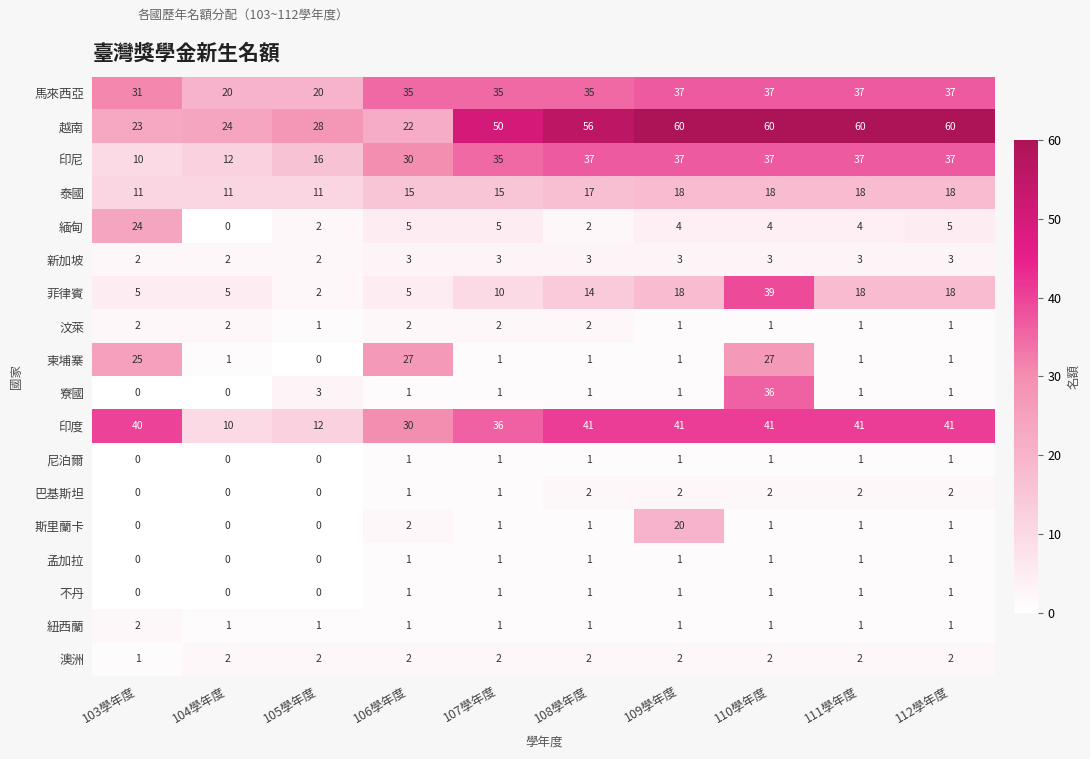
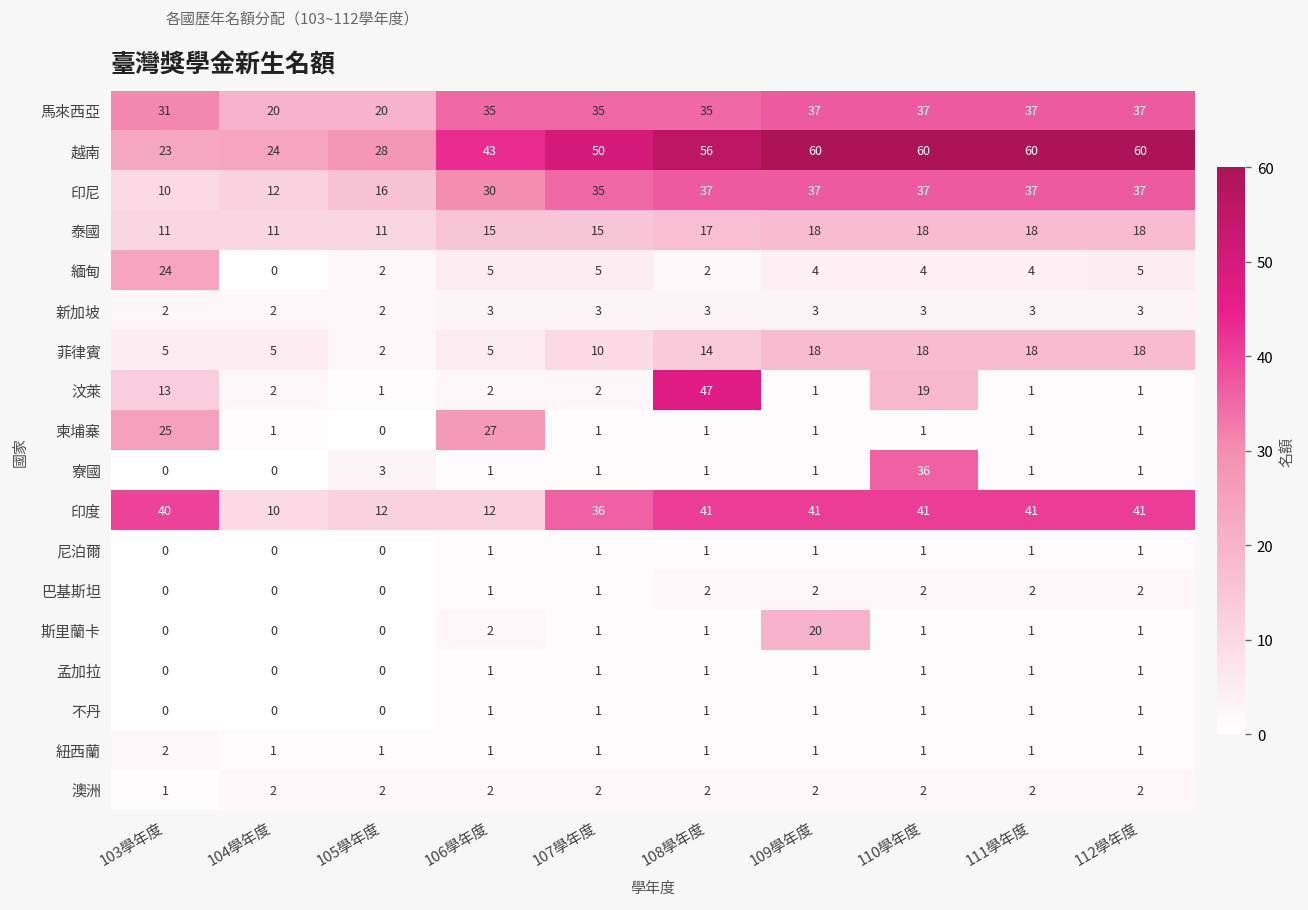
  {
    "馬來西亞": {
      "103學年度": 31,
      "104學年度": 20,
      "105學年度": 20,
      "106學年度": 35,
      "107學年度": 35,
      "108學年度": 35,
      "109學年度": 37,
      "110學年度": 37,
      "111學年度": 37,
      "112學年度": 37
    },
    "越南": {
      "103學年度": 23,
      "104學年度": 24,
      "105學年度": 28,
-     "106學年度": 22,
+     "106學年度": 43,
      "107學年度": 50,
      "108學年度": 56,
      "109學年度": 60,
      "110學年度": 60,
      "111學年度": 60,
      "112學年度": 60
    },
    "印尼": {
      "103學年度": 10,
      "104學年度": 12,
      "105學年度": 16,
      "106學年度": 30,
      "107學年度": 35,
      "108學年度": 37,
      "109學年度": 37,
      "110學年度": 37,
      "111學年度": 37,
      "112學年度": 37
    },
    "泰國": {
      "103學年度": 11,
      "104學年度": 11,
      "105學年度": 11,
      "106學年度": 15,
      "107學年度": 15,
      "108學年度": 17,
      "109學年度": 18,
      "110學年度": 18,
      "111學年度": 18,
      "112學年度": 18
    },
    "緬甸": {
      "103學年度": 24,
      "104學年度": 0,
      "105學年度": 2,
      "106學年度": 5,
      "107學年度": 5,
      "108學年度": 2,
      "109學年度": 4,
      "110學年度": 4,
      "111學年度": 4,
      "112學年度": 5
    },
    "新加坡": {
      "103學年度": 2,
      "104學年度": 2,
      "105學年度": 2,
      "106學年度": 3,
      "107學年度": 3,
      "108學年度": 3,
      "109學年度": 3,
      "110學年度": 3,
      "111學年度": 3,
      "112學年度": 3
    },
    "菲律賓": {
      "103學年度": 5,
      "104學年度": 5,
      "105學年度": 2,
      "106學年度": 5,
      "107學年度": 10,
      "108學年度": 14,
      "109學年度": 18,
-     "110學年度": 39,
+     "110學年度": 18,
      "111學年度": 18,
      "112學年度": 18
    },
    "汶萊": {
-     "103學年度": 2,
+     "103學年度": 13,
      "104學年度": 2,
      "105學年度": 1,
      "106學年度": 2,
      "107學年度": 2,
-     "108學年度": 2,
+     "108學年度": 47,
      "109學年度": 1,
-     "110學年度": 1,
+     "110學年度": 19,
      "111學年度": 1,
      "112學年度": 1
    },
    "柬埔寨": {
      "103學年度": 25,
      "104學年度": 1,
      "105學年度": 0,
      "106學年度": 27,
      "107學年度": 1,
      "108學年度": 1,
      "109學年度": 1,
-     "110學年度": 27,
+     "110學年度": 1,
      "111學年度": 1,
      "112學年度": 1
    },
    "寮國": {
      "103學年度": 0,
      "104學年度": 0,
      "105學年度": 3,
      "106學年度": 1,
      "107學年度": 1,
      "108學年度": 1,
      "109學年度": 1,
      "110學年度": 36,
      "111學年度": 1,
      "112學年度": 1
    },
    "印度": {
      "103學年度": 40,
      "104學年度": 10,
      "105學年度": 12,
-     "106學年度": 30,
+     "106學年度": 12,
      "107學年度": 36,
      "108學年度": 41,
      "109學年度": 41,
      "110學年度": 41,
      "111學年度": 41,
      "112學年度": 41
    },
    "尼泊爾": {
      "103學年度": 0,
      "104學年度": 0,
      "105學年度": 0,
      "106學年度": 1,
      "107學年度": 1,
      "108學年度": 1,
      "109學年度": 1,
      "110學年度": 1,
      "111學年度": 1,
      "112學年度": 1
    },
    "巴基斯坦": {
      "103學年度": 0,
      "104學年度": 0,
      "105學年度": 0,
      "106學年度": 1,
      "107學年度": 1,
      "108學年度": 2,
      "109學年度": 2,
      "110學年度": 2,
      "111學年度": 2,
      "112學年度": 2
    },
    "斯里蘭卡": {
      "103學年度": 0,
      "104學年度": 0,
      "105學年度": 0,
      "106學年度": 2,
      "107學年度": 1,
      "108學年度": 1,
      "109學年度": 20,
      "110學年度": 1,
      "111學年度": 1,
      "112學年度": 1
    },
    "孟加拉": {
      "103學年度": 0,
      "104學年度": 0,
      "105學年度": 0,
      "106學年度": 1,
      "107學年度": 1,
      "108學年度": 1,
      "109學年度": 1,
      "110學年度": 1,
      "111學年度": 1,
      "112學年度": 1
    },
    "不丹": {
      "103學年度": 0,
      "104學年度": 0,
      "105學年度": 0,
      "106學年度": 1,
      "107學年度": 1,
      "108學年度": 1,
      "109學年度": 1,
      "110學年度": 1,
      "111學年度": 1,
      "112學年度": 1
    },
    "紐西蘭": {
      "103學年度": 2,
      "104學年度": 1,
      "105學年度": 1,
      "106學年度": 1,
      "107學年度": 1,
      "108學年度": 1,
      "109學年度": 1,
      "110學年度": 1,
      "111學年度": 1,
      "112學年度": 1
    },
    "澳洲": {
      "103學年度": 1,
      "104學年度": 2,
      "105學年度": 2,
      "106學年度": 2,
      "107學年度": 2,
      "108學年度": 2,
      "109學年度": 2,
      "110學年度": 2,
      "111學年度": 2,
      "112學年度": 2
    }
  }
